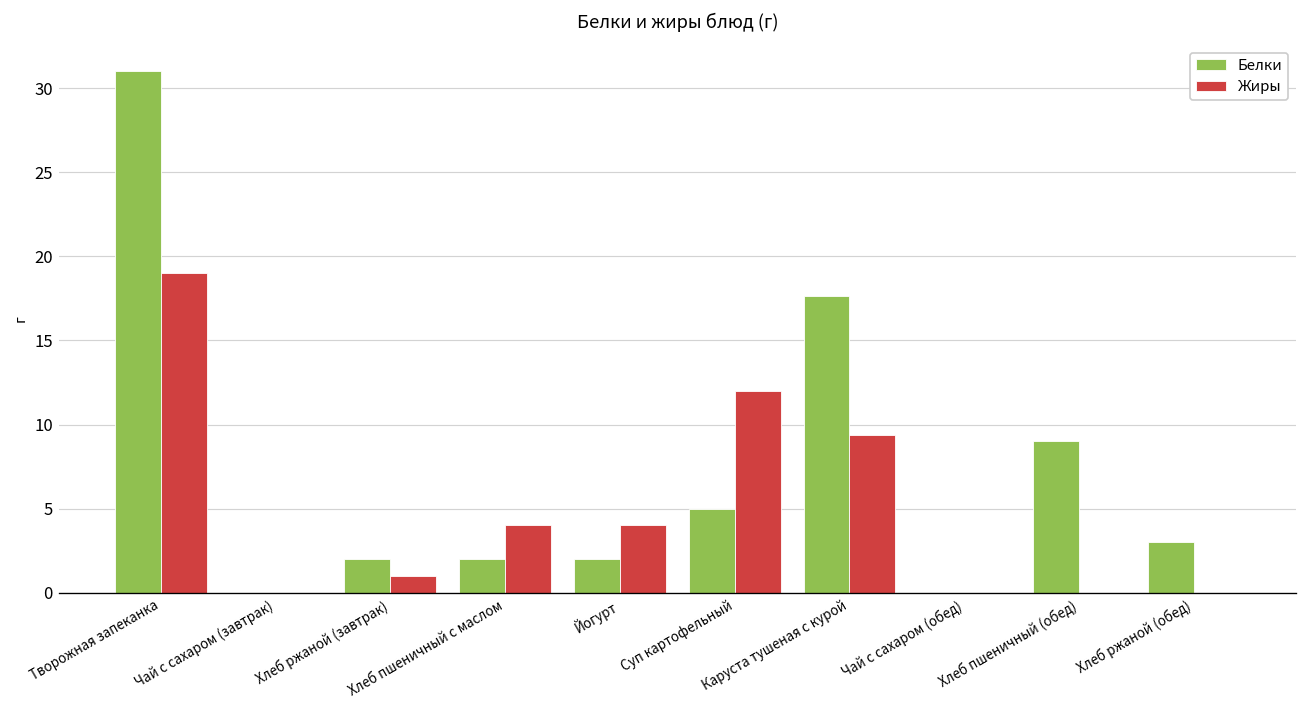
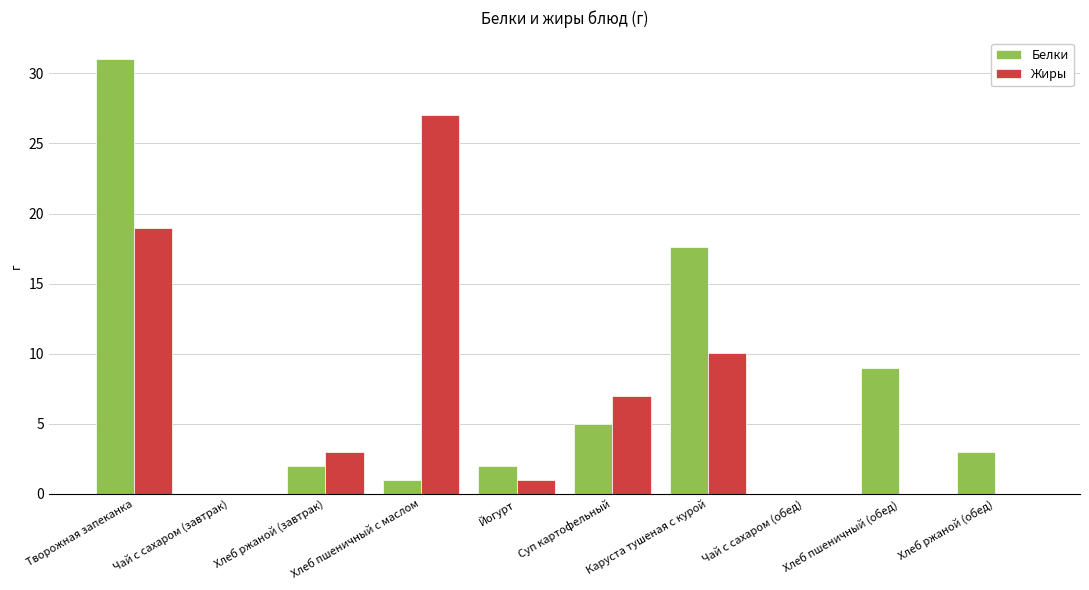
  {
    "Белки": {
      "Творожная запеканка": 31,
      "Чай с сахаром (завтрак)": 0,
      "Хлеб ржаной (завтрак)": 2,
-     "Хлеб пшеничный с маслом": 2,
+     "Хлеб пшеничный с маслом": 1,
      "Йогурт": 2,
      "Суп картофельный": 5,
      "Каруста тушеная с курой": 17.7,
      "Чай с сахаром (обед)": 0,
      "Хлеб пшеничный (обед)": 9,
      "Хлеб ржаной (обед)": 3
    },
    "Жиры": {
      "Творожная запеканка": 19.0,
      "Чай с сахаром (завтрак)": 0.0,
-     "Хлеб ржаной (завтрак)": 1,
-     "Хлеб пшеничный с маслом": 4,
-     "Йогурт": 4,
-     "Суп картофельный": 12,
-     "Каруста тушеная с курой": 9.4,
+     "Хлеб ржаной (завтрак)": 3,
+     "Хлеб пшеничный с маслом": 27,
+     "Йогурт": 1,
+     "Суп картофельный": 7,
+     "Каруста тушеная с курой": 10.1,
      "Чай с сахаром (обед)": 0.0,
      "Хлеб пшеничный (обед)": 0.0,
      "Хлеб ржаной (обед)": 0.0
    }
  }
